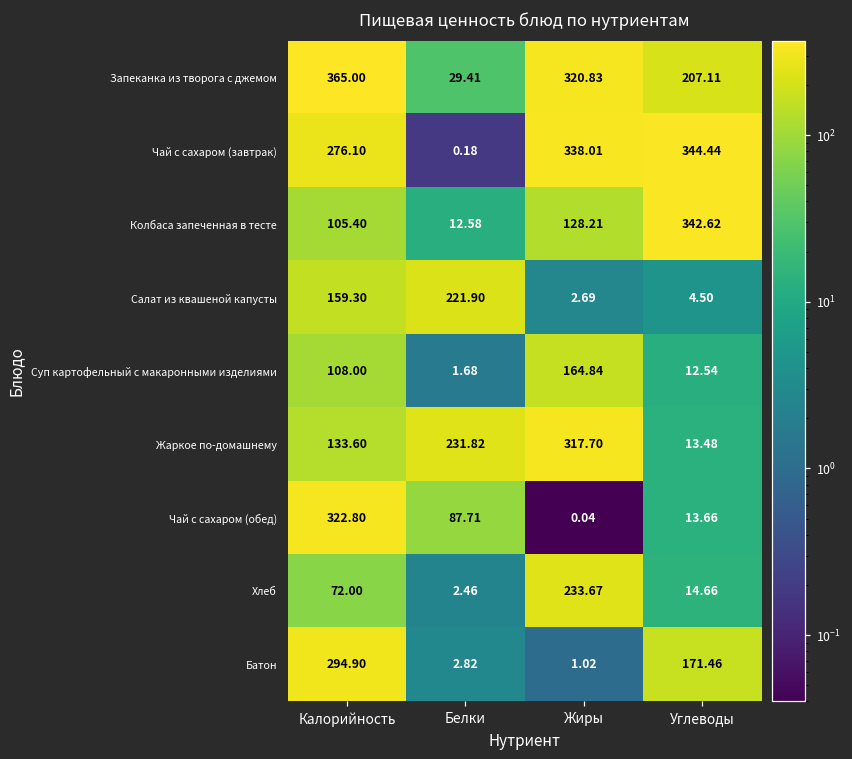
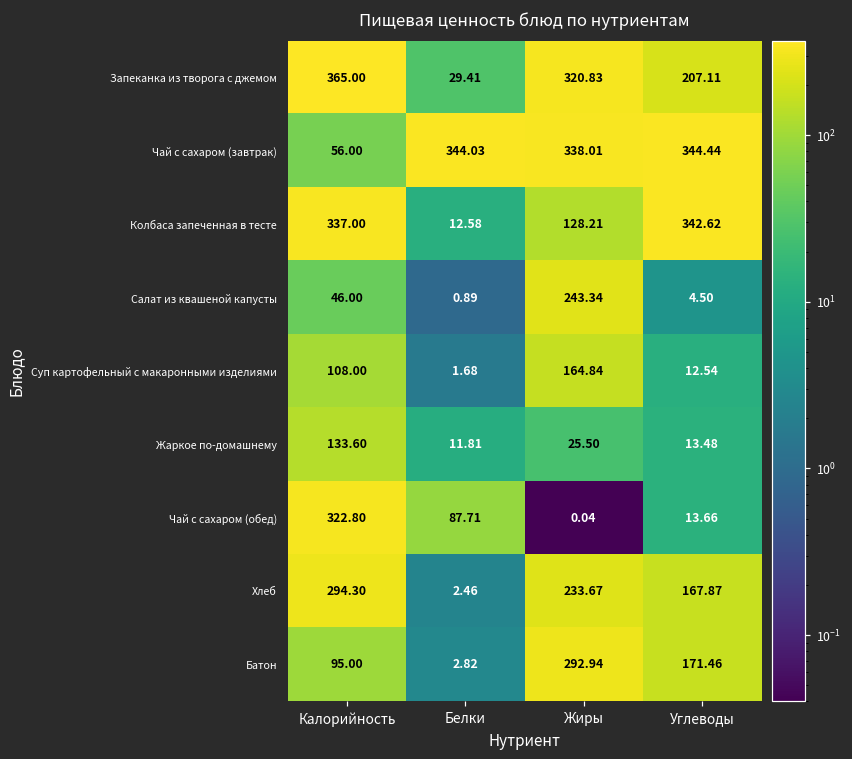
  {
    "Запеканка из творога с джемом": {
      "Калорийность": 365.00,
      "Белки": 29.41,
      "Жиры": 320.83,
      "Углеводы": 207.11
    },
    "Чай с сахаром (завтрак)": {
-     "Калорийность": 276.10,
-     "Белки": 0.18,
+     "Калорийность": 56.00,
+     "Белки": 344.03,
      "Жиры": 338.01,
      "Углеводы": 344.44
    },
    "Колбаса запеченная в тесте": {
-     "Калорийность": 105.40,
+     "Калорийность": 337.00,
      "Белки": 12.58,
      "Жиры": 128.21,
      "Углеводы": 342.62
    },
    "Салат из квашеной капусты": {
-     "Калорийность": 159.30,
-     "Белки": 221.90,
-     "Жиры": 2.69,
+     "Калорийность": 46.00,
+     "Белки": 0.89,
+     "Жиры": 243.34,
      "Углеводы": 4.50
    },
    "Суп картофельный с макаронными изделиями": {
      "Калорийность": 108.00,
      "Белки": 1.68,
      "Жиры": 164.84,
      "Углеводы": 12.54
    },
    "Жаркое по-домашнему": {
      "Калорийность": 133.60,
-     "Белки": 231.82,
-     "Жиры": 317.70,
+     "Белки": 11.81,
+     "Жиры": 25.50,
      "Углеводы": 13.48
    },
    "Чай с сахаром (обед)": {
      "Калорийность": 322.80,
      "Белки": 87.71,
      "Жиры": 0.04,
      "Углеводы": 13.66
    },
    "Хлеб": {
-     "Калорийность": 72.00,
+     "Калорийность": 294.30,
      "Белки": 2.46,
      "Жиры": 233.67,
-     "Углеводы": 14.66
+     "Углеводы": 167.87
    },
    "Батон": {
-     "Калорийность": 294.90,
+     "Калорийность": 95.00,
      "Белки": 2.82,
-     "Жиры": 1.02,
+     "Жиры": 292.94,
      "Углеводы": 171.46
    }
  }
